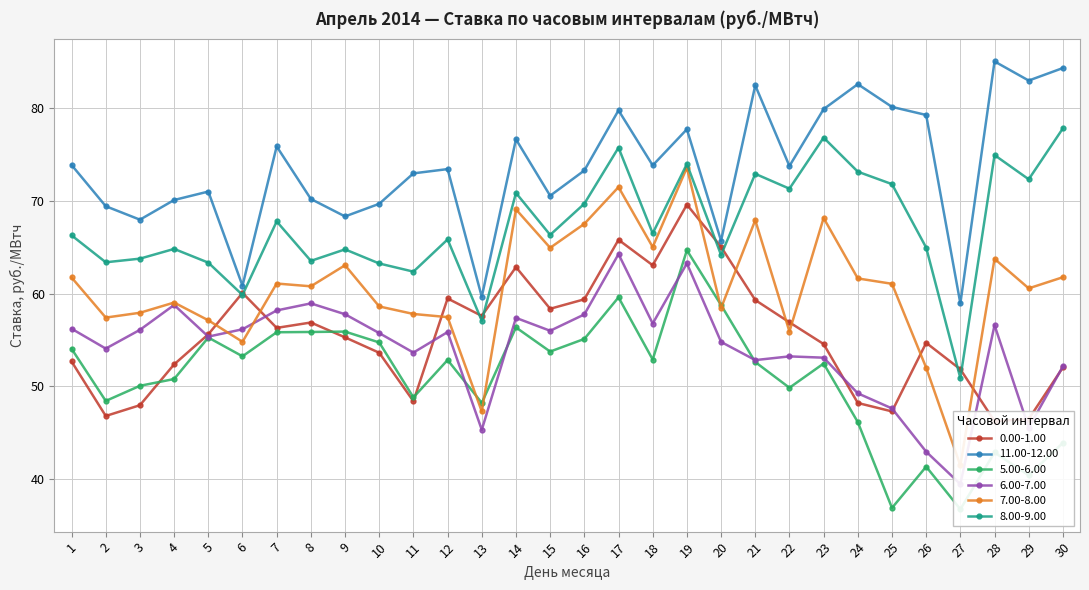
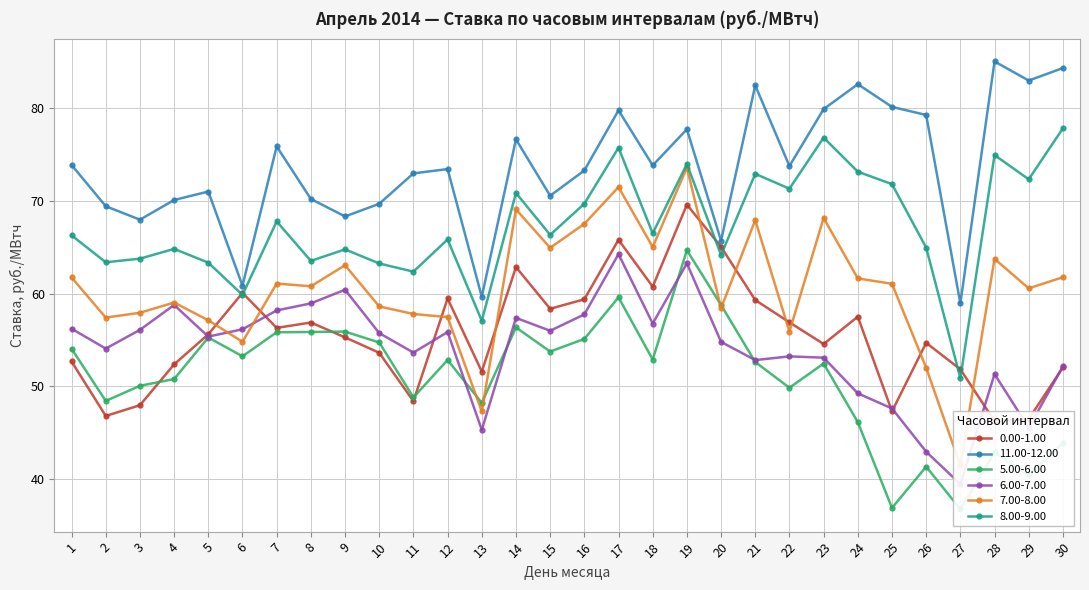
  {
    "0.00-1.00": {
      "1": 53,
      "2": 47,
      "3": 48,
      "4": 52,
      "7": 56,
      "8": 57,
      "9": 55,
      "10": 54,
      "11": 48,
      "12": 59,
-     "13": 58,
+     "13": 52,
      "14": 63,
      "15": 58,
      "16": 59,
      "17": 66,
-     "18": 63,
+     "18": 61,
      "19": 70,
      "20": 65,
      "21": 59,
      "22": 57,
      "23": 55,
-     "24": 48,
+     "24": 58,
      "25": 47,
      "26": 55,
      "27": 52
    },
    "11.00-12.00": {
      "1": 74,
      "2": 69,
      "3": 68,
      "4": 70,
      "5": 71,
      "6": 61,
      "7": 76,
      "8": 70,
      "9": 68,
      "10": 70,
      "11": 73,
      "12": 73,
      "13": 60,
      "14": 77,
      "15": 71,
      "16": 73,
      "17": 80,
      "18": 74,
      "19": 78,
      "20": 66,
      "21": 82,
      "22": 74,
      "23": 80,
      "24": 83,
      "25": 80,
      "26": 79,
      "27": 59,
      "28": 85,
      "29": 83,
      "30": 84
    },
    "6.00-7.00": {
      "1": 56,
      "2": 54,
      "3": 56,
      "6": 56,
      "7": 58,
      "8": 59,
-     "9": 58,
+     "9": 60,
      "10": 56,
      "11": 54,
      "12": 56,
      "13": 45,
      "14": 57,
      "15": 56,
      "16": 58,
      "17": 64,
      "18": 57,
      "19": 63,
      "20": 55,
      "22": 53,
      "23": 53,
      "24": 49,
      "25": 48,
      "26": 43,
-     "28": 57
+     "28": 51
    },
    "7.00-8.00": {
      "1": 62,
      "2": 57,
      "3": 58,
      "5": 57,
      "6": 55,
      "7": 61,
      "8": 61,
      "9": 63,
      "10": 59,
      "11": 58,
      "12": 57,
      "13": 47,
      "14": 69,
      "15": 65,
      "16": 68,
      "17": 71,
      "18": 65,
      "19": 74,
      "20": 58,
      "21": 68,
      "22": 56,
      "23": 68,
      "24": 62,
      "25": 61,
      "26": 52,
      "28": 64,
      "29": 61,
      "30": 62
    }
  }
